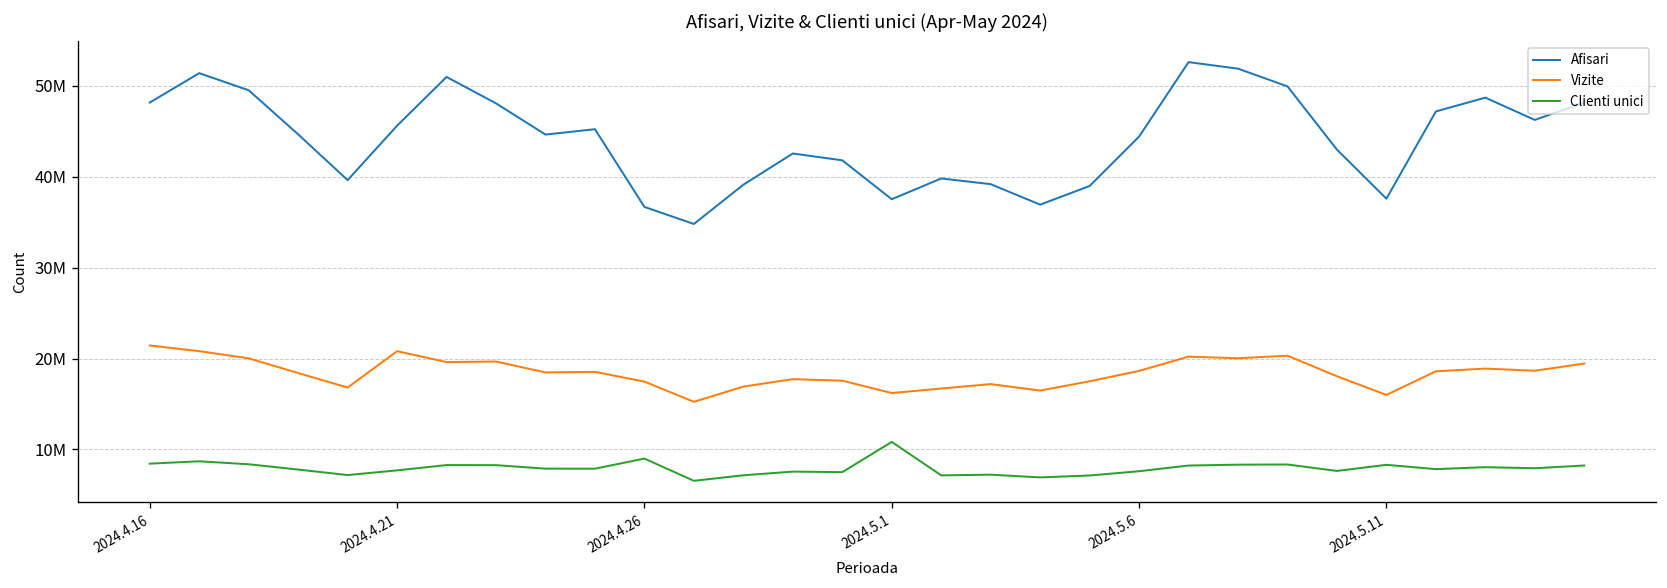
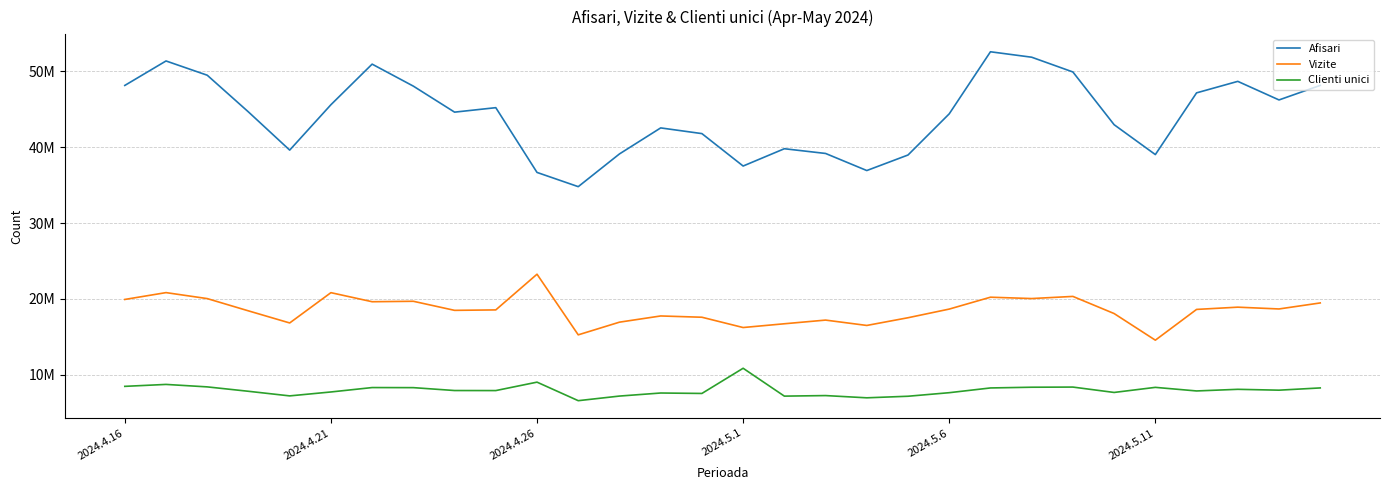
  {
    "Afisari": {
      "2024.4.16": 48000000,
      "2024.4.21": 46000000,
      "2024.4.26": 37000000,
      "2024.5.1": 38000000,
      "2024.5.6": 44000000,
-     "2024.5.11": 38000000
+     "2024.5.11": 39000000
    },
    "Vizite": {
-     "2024.4.16": 21000000,
+     "2024.4.16": 20000000,
      "2024.4.21": 21000000,
-     "2024.4.26": 17000000,
+     "2024.4.26": 23000000,
      "2024.5.1": 16000000,
      "2024.5.6": 19000000,
-     "2024.5.11": 16000000
+     "2024.5.11": 15000000
    },
    "Clienti unici": {
      "2024.4.16": 8000000,
      "2024.4.21": 8000000,
      "2024.4.26": 9000000,
      "2024.5.1": 11000000,
      "2024.5.6": 8000000,
      "2024.5.11": 8000000
    }
  }
